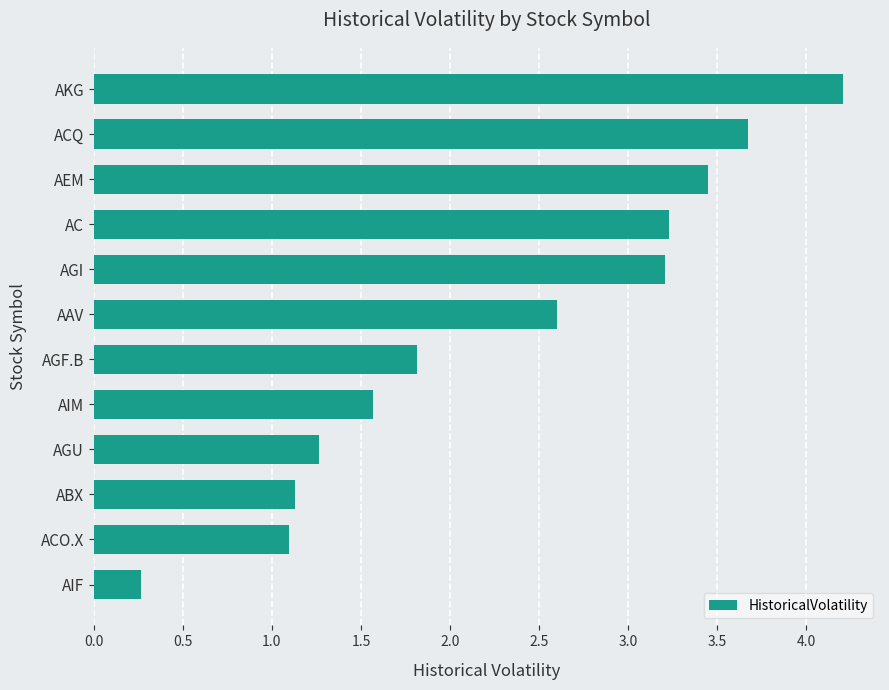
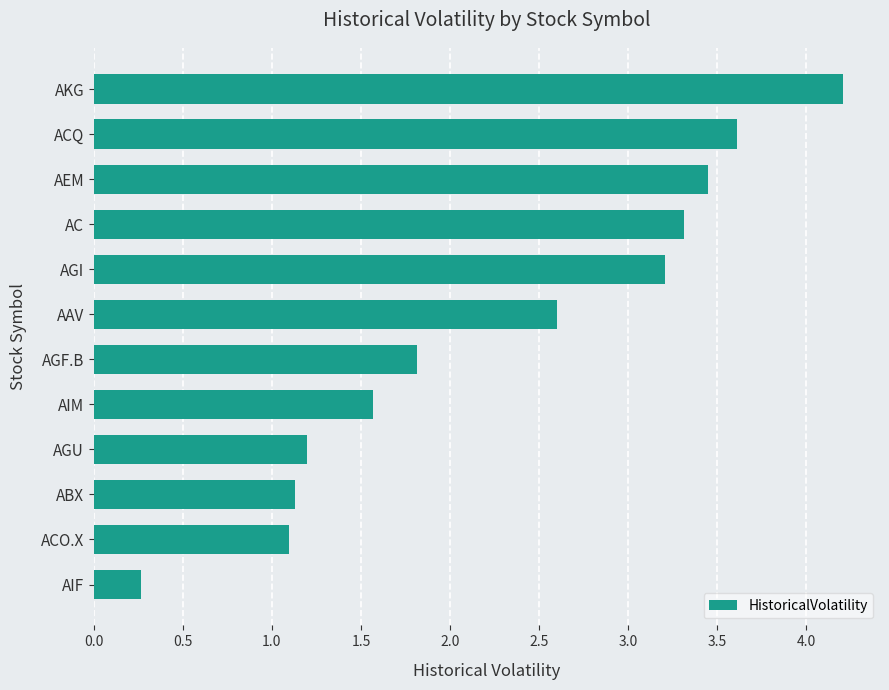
  {
    "AKG": 4.20,
-   "ACQ": 3.67,
+   "ACQ": 3.61,
    "AEM": 3.45,
-   "AC": 3.23,
+   "AC": 3.32,
    "AGI": 3.21,
    "AAV": 2.60,
    "AGF.B": 1.81,
    "AIM": 1.57,
-   "AGU": 1.26,
+   "AGU": 1.20,
    "ABX": 1.13,
    "ACO.X": 1.09,
    "AIF": 0.26
  }
